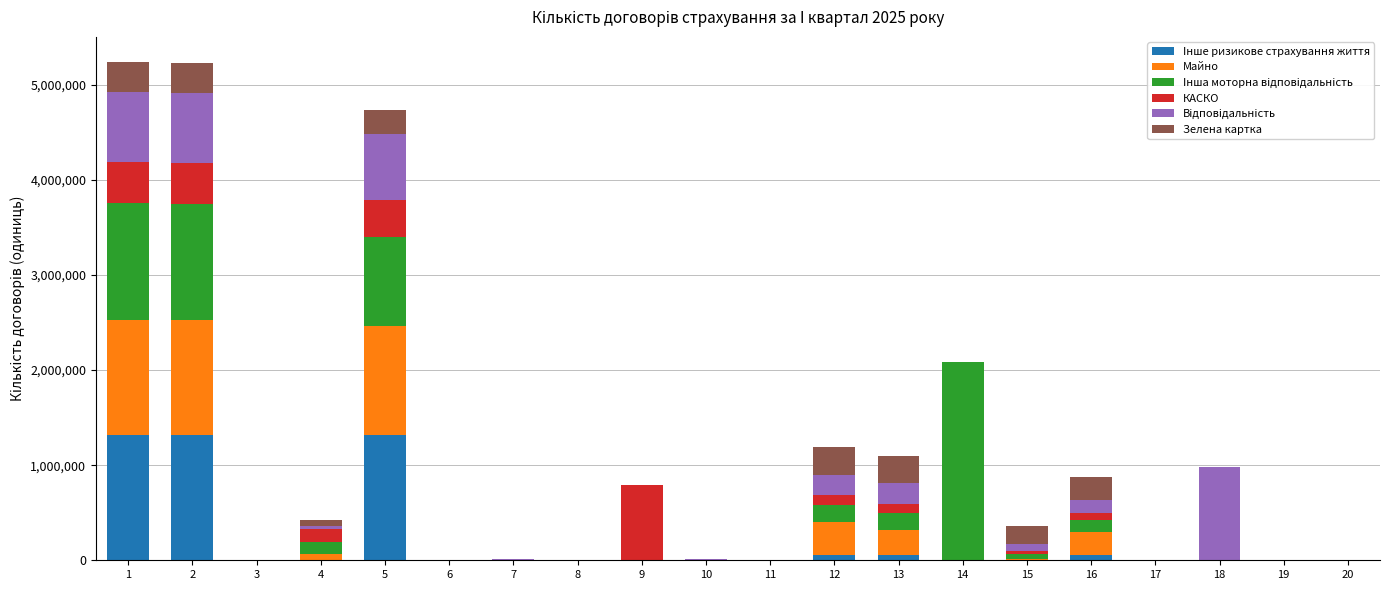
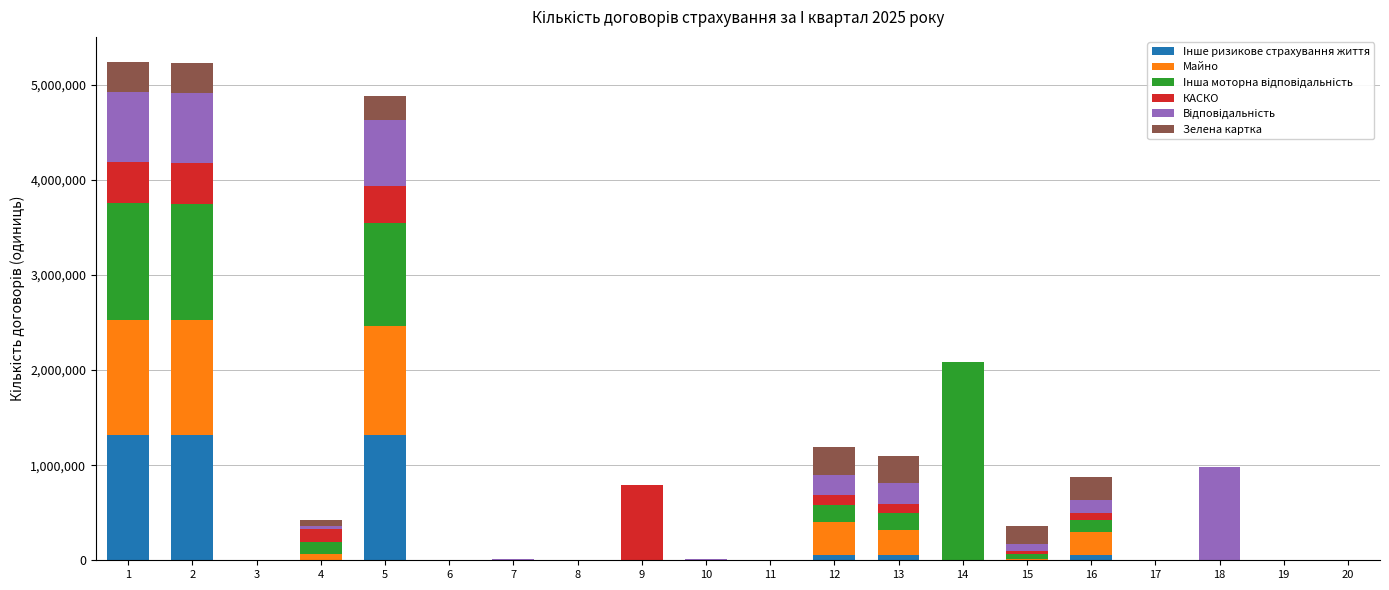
  {
    "Інше ризикове страхування життя": {
      "1": "1,300,000",
      "2": "1,300,000",
      "3": "0",
      "5": "1,300,000",
      "8": "0",
      "11": "0",
      "12": "100,000",
      "13": "100,000",
      "14": "0",
      "16": "100,000",
      "17": "0",
      "19": "0"
    },
    "Майно": {
      "1": "1,200,000",
      "2": "1,200,000",
      "4": "100,000",
      "5": "1,100,000",
      "11": "0",
      "12": "300,000",
      "13": "300,000",
      "16": "200,000"
    },
    "Інша моторна відповідальність": {
      "1": "1,200,000",
      "2": "1,200,000",
      "4": "100,000",
-     "5": "900,000",
+     "5": "1,100,000",
      "8": "0",
      "12": "200,000",
      "13": "200,000",
      "14": "2,100,000",
      "15": "0",
      "16": "100,000",
      "19": "0"
    },
    "КАСКО": {
      "1": "400,000",
      "2": "400,000",
      "4": "100,000",
      "5": "400,000",
      "8": "0",
      "9": "800,000",
      "11": "0",
      "12": "100,000",
      "13": "100,000",
      "15": "0",
      "16": "100,000",
      "19": "0"
    },
    "Відповідальність": {
      "1": "700,000",
      "2": "700,000",
      "4": "0",
      "5": "700,000",
      "11": "0",
      "12": "200,000",
      "13": "200,000",
      "15": "100,000",
      "16": "100,000",
      "18": "1,000,000"
    },
    "Зелена картка": {
      "1": "300,000",
      "2": "300,000",
      "3": "0",
      "4": "100,000",
      "5": "300,000",
      "8": "0",
      "12": "300,000",
      "13": "300,000",
      "14": "0",
      "15": "200,000",
      "16": "200,000",
      "19": "0"
    }
  }
